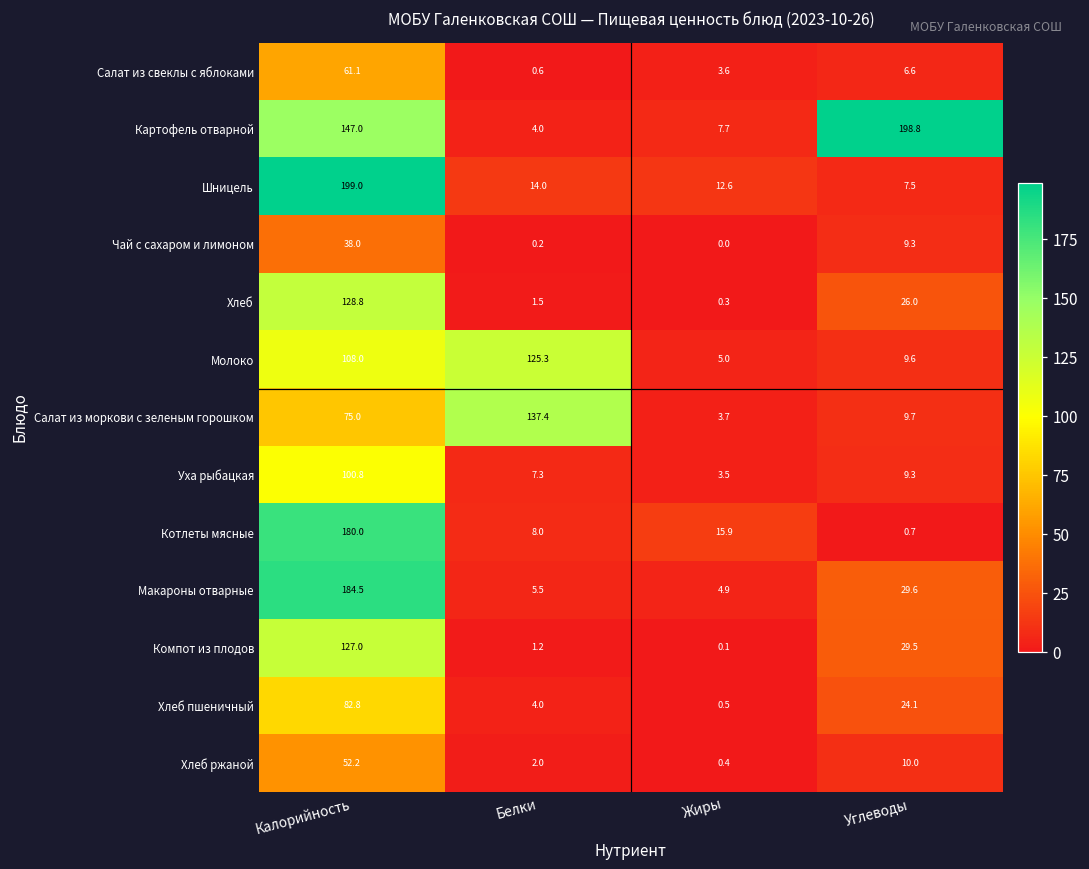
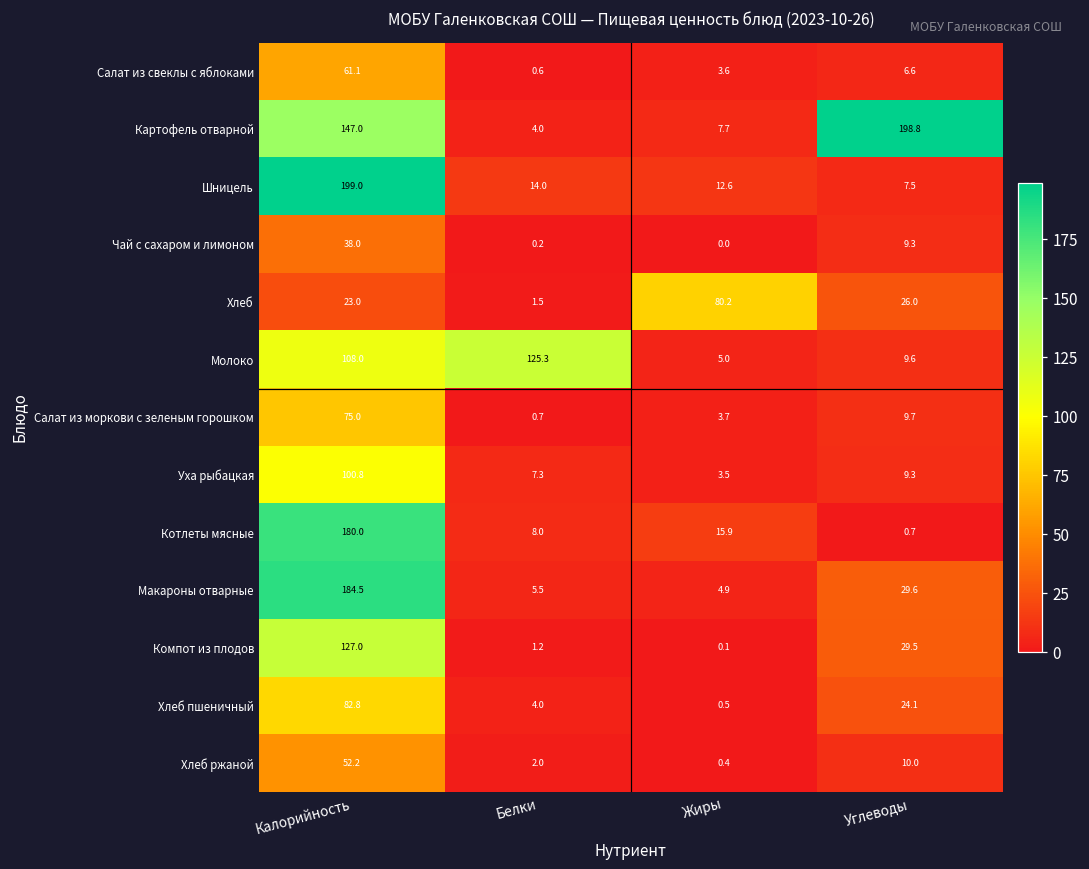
  {
    "Салат из свеклы с яблоками": {
      "Калорийность": 61.1,
      "Белки": 0.6,
      "Жиры": 3.6,
      "Углеводы": 6.6
    },
    "Картофель отварной": {
      "Калорийность": 147.0,
      "Белки": 4.0,
      "Жиры": 7.7,
      "Углеводы": 198.8
    },
    "Шницель": {
      "Калорийность": 199.0,
      "Белки": 14.0,
      "Жиры": 12.6,
      "Углеводы": 7.5
    },
    "Чай с сахаром и лимоном": {
      "Калорийность": 38.0,
      "Белки": 0.2,
      "Жиры": 0.0,
      "Углеводы": 9.3
    },
    "Хлеб": {
-     "Калорийность": 128.8,
+     "Калорийность": 23.0,
      "Белки": 1.5,
-     "Жиры": 0.3,
+     "Жиры": 80.2,
      "Углеводы": 26.0
    },
    "Молоко": {
      "Калорийность": 108.0,
      "Белки": 125.3,
      "Жиры": 5.0,
      "Углеводы": 9.6
    },
    "Салат из моркови с зеленым горошком": {
      "Калорийность": 75.0,
-     "Белки": 137.4,
+     "Белки": 0.7,
      "Жиры": 3.7,
      "Углеводы": 9.7
    },
    "Уха рыбацкая": {
      "Калорийность": 100.8,
      "Белки": 7.3,
      "Жиры": 3.5,
      "Углеводы": 9.3
    },
    "Котлеты мясные": {
      "Калорийность": 180.0,
      "Белки": 8.0,
      "Жиры": 15.9,
      "Углеводы": 0.7
    },
    "Макароны отварные": {
      "Калорийность": 184.5,
      "Белки": 5.5,
      "Жиры": 4.9,
      "Углеводы": 29.6
    },
    "Компот из плодов": {
      "Калорийность": 127.0,
      "Белки": 1.2,
      "Жиры": 0.1,
      "Углеводы": 29.5
    },
    "Хлеб пшеничный": {
      "Калорийность": 82.8,
      "Белки": 4.0,
      "Жиры": 0.5,
      "Углеводы": 24.1
    },
    "Хлеб ржаной": {
      "Калорийность": 52.2,
      "Белки": 2.0,
      "Жиры": 0.4,
      "Углеводы": 10.0
    }
  }
